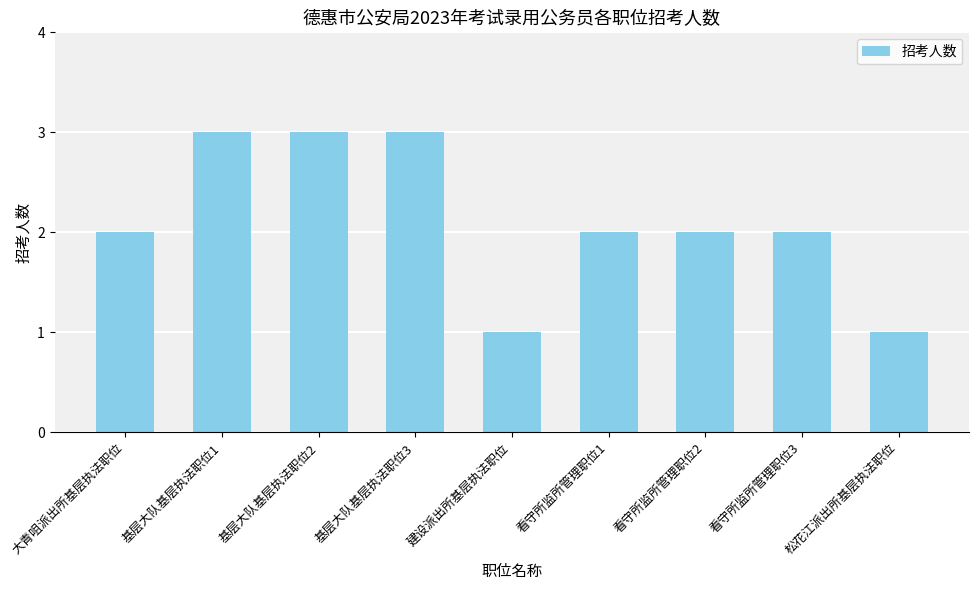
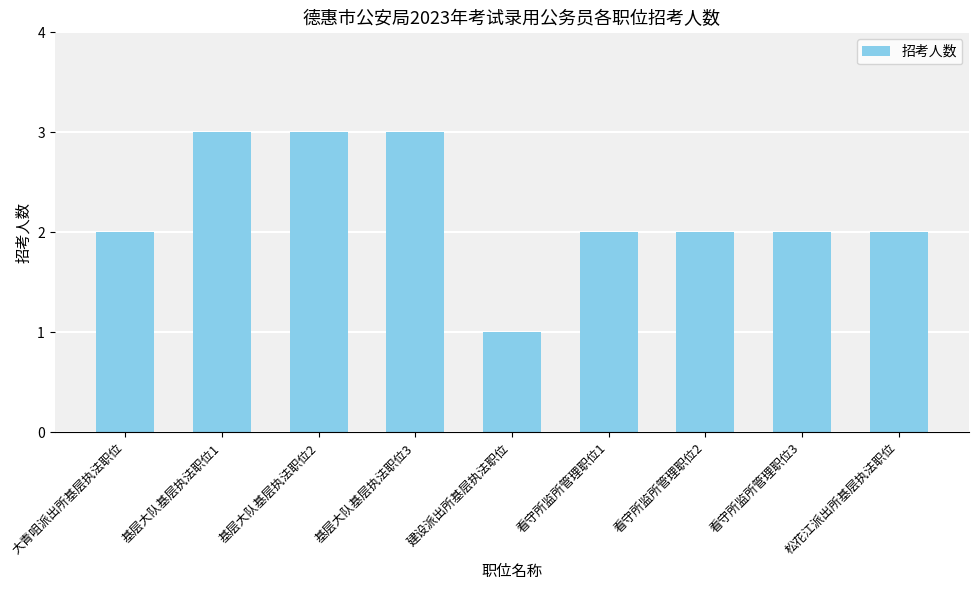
  {
    "大青咀派出所基层执法职位": 2,
    "基层大队基层执法职位1": 3,
    "基层大队基层执法职位2": 3,
    "基层大队基层执法职位3": 3,
    "建设派出所基层执法职位": 1,
    "看守所监所管理职位1": 2,
    "看守所监所管理职位2": 2,
    "看守所监所管理职位3": 2,
-   "松花江派出所基层执法职位": 1
+   "松花江派出所基层执法职位": 2
  }
